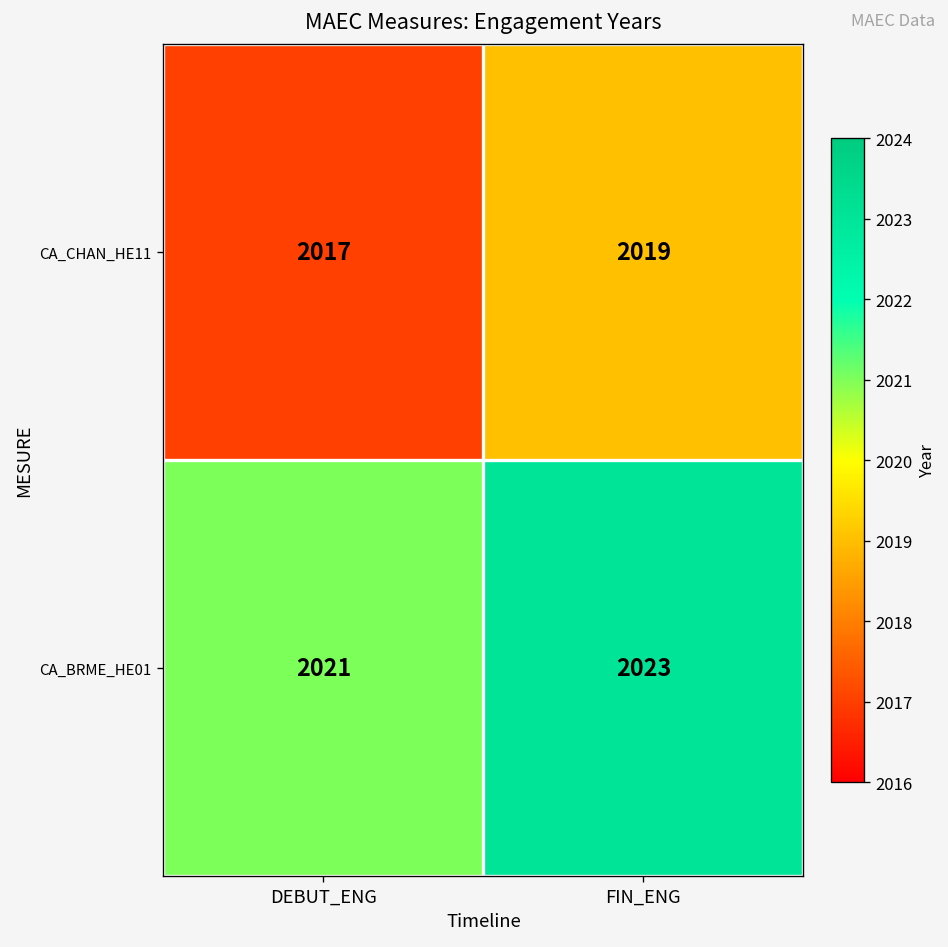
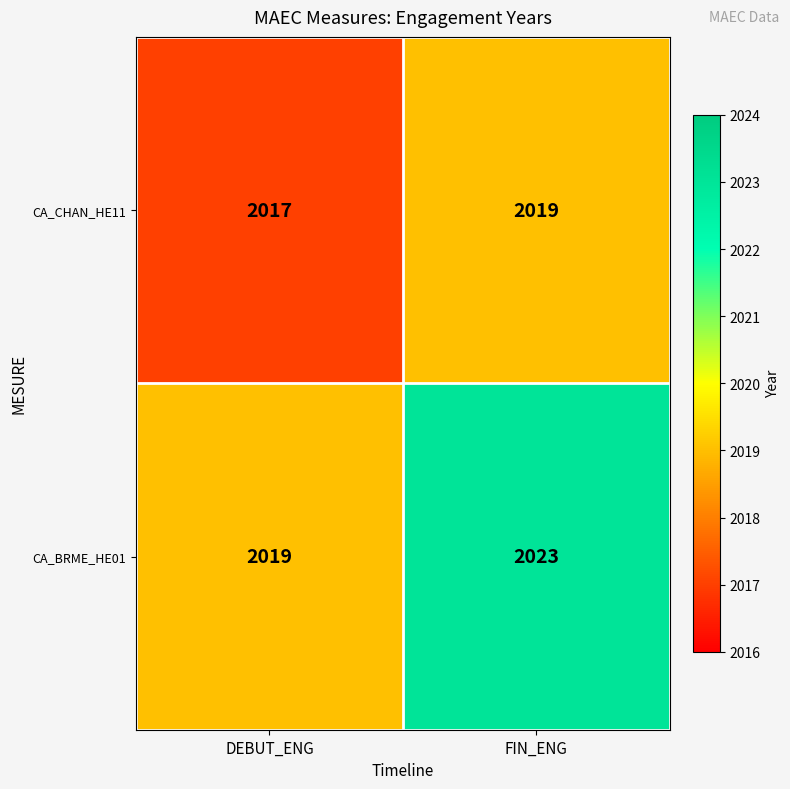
  {
    "CA_CHAN_HE11": {
      "DEBUT_ENG": 2017,
      "FIN_ENG": 2019
    },
    "CA_BRME_HE01": {
-     "DEBUT_ENG": 2021,
+     "DEBUT_ENG": 2019,
      "FIN_ENG": 2023
    }
  }
